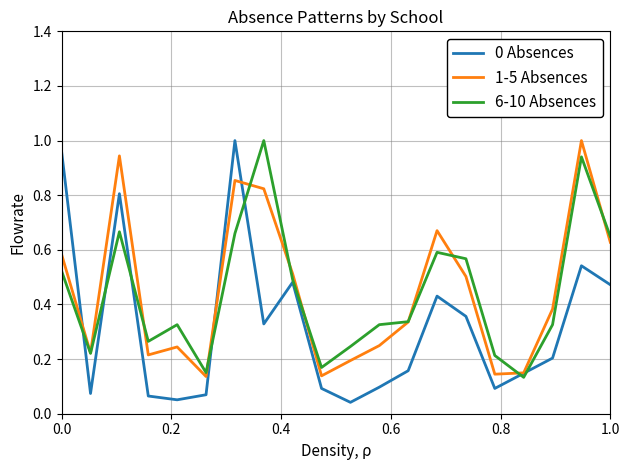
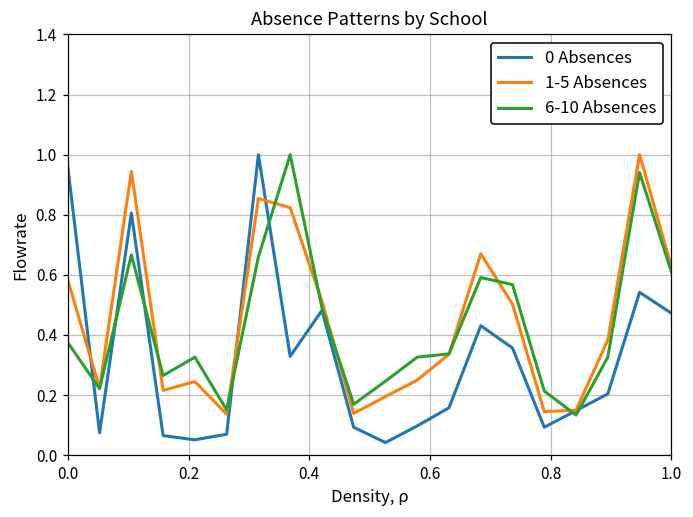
  {
    "0 Absences": {
      "0.0": 0.96,
      "1.0": 0.47
    },
    "1-5 Absences": {
      "0.0": 0.58,
      "1.0": 0.63
    },
    "6-10 Absences": {
-     "0.0": 0.52,
-     "1.0": 0.65
+     "0.0": 0.37,
+     "1.0": 0.61
    }
  }
